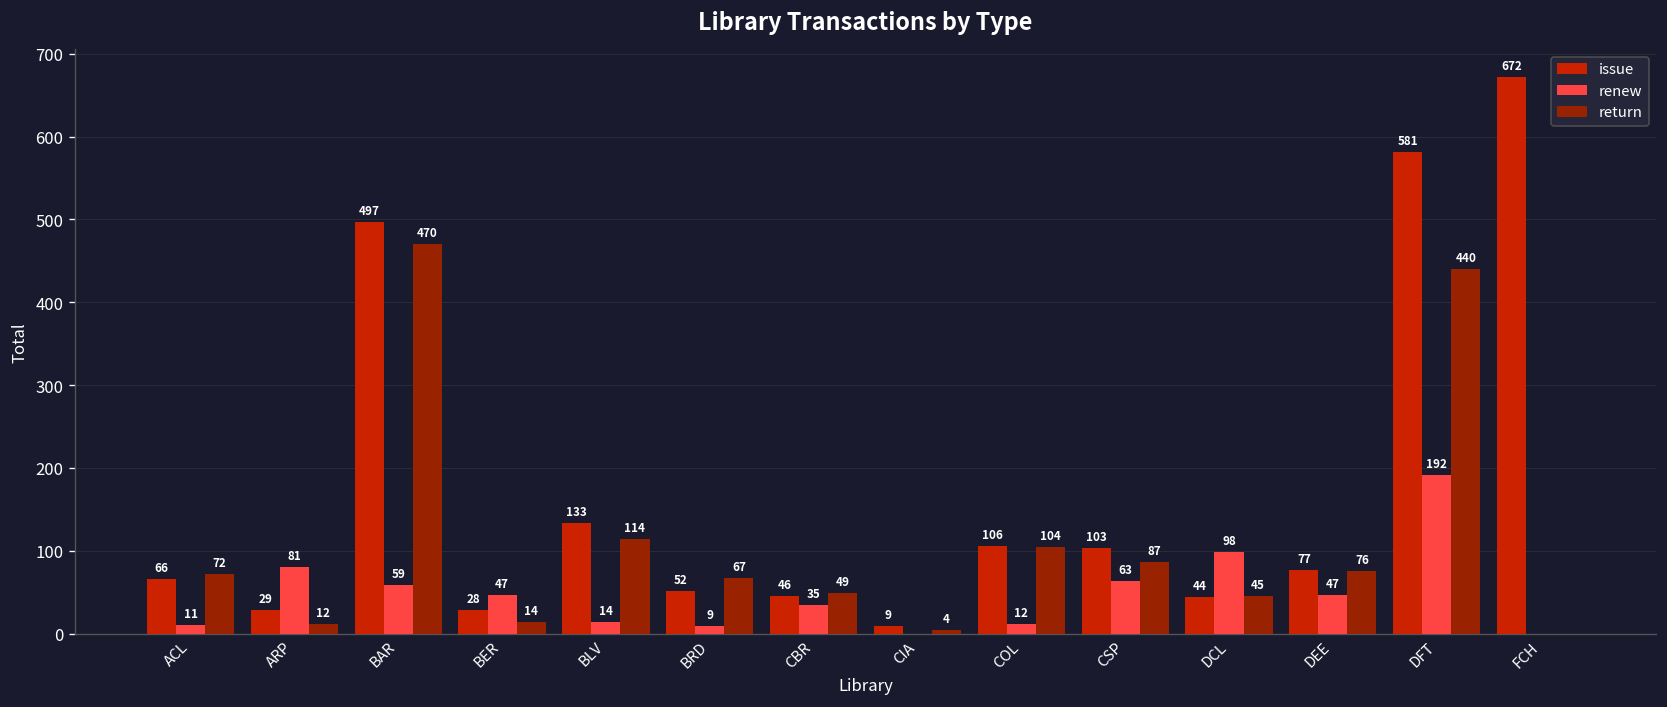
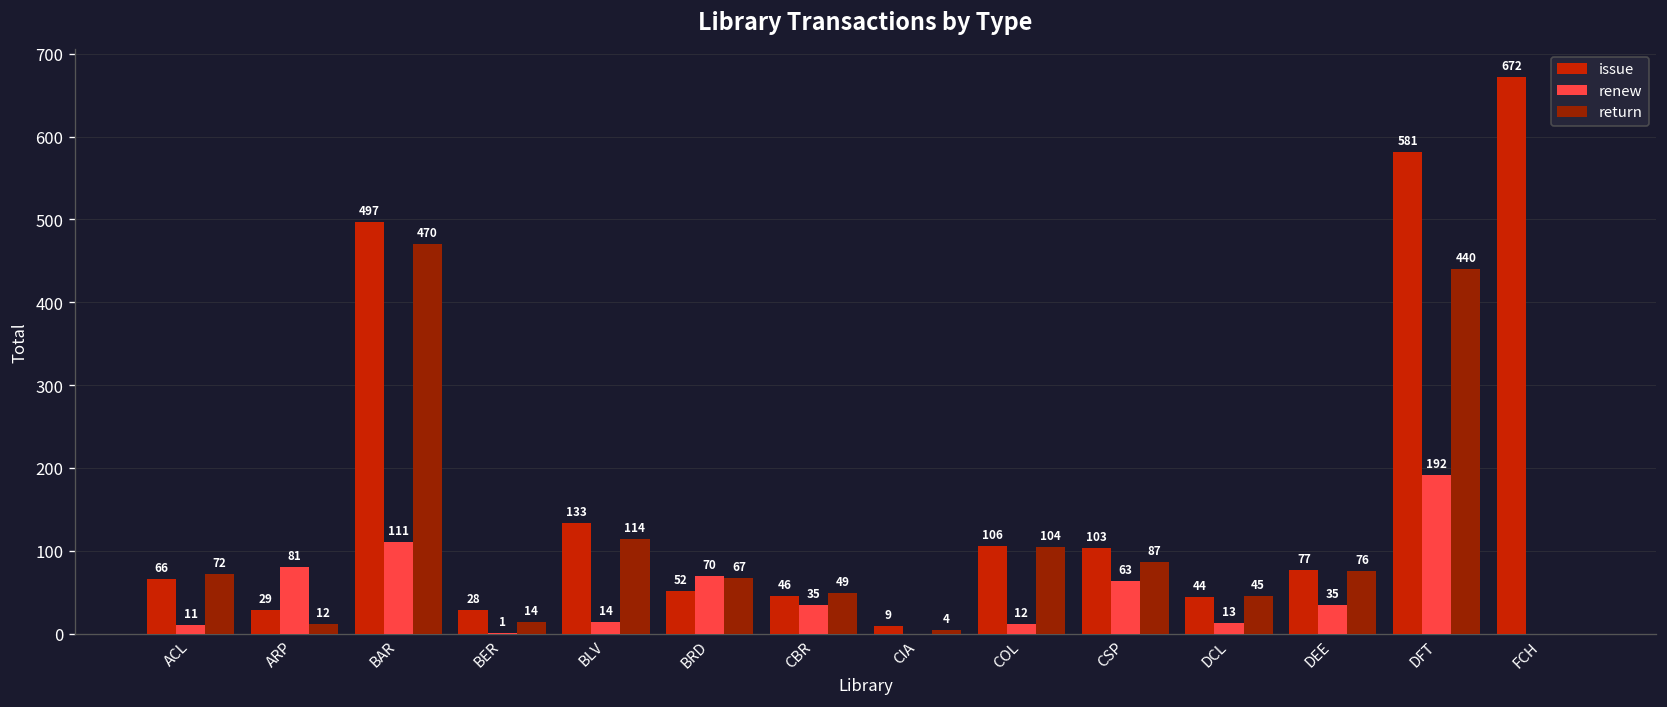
  {
    "renew": {
      "ACL": 11,
      "ARP": 81,
-     "BAR": 59,
-     "BER": 47,
+     "BAR": 111,
+     "BER": 1,
      "BLV": 14,
-     "BRD": 9,
+     "BRD": 70,
      "CBR": 35,
      "COL": 12,
      "CSP": 63,
-     "DCL": 98,
-     "DEE": 47,
+     "DCL": 13,
+     "DEE": 35,
      "DFT": 192
    }
  }
